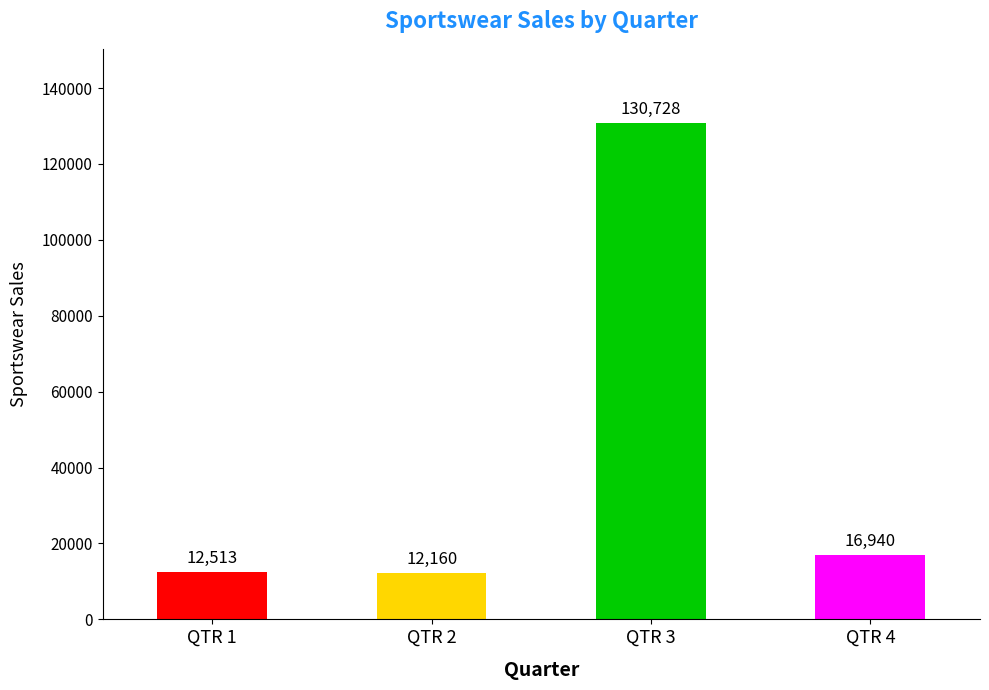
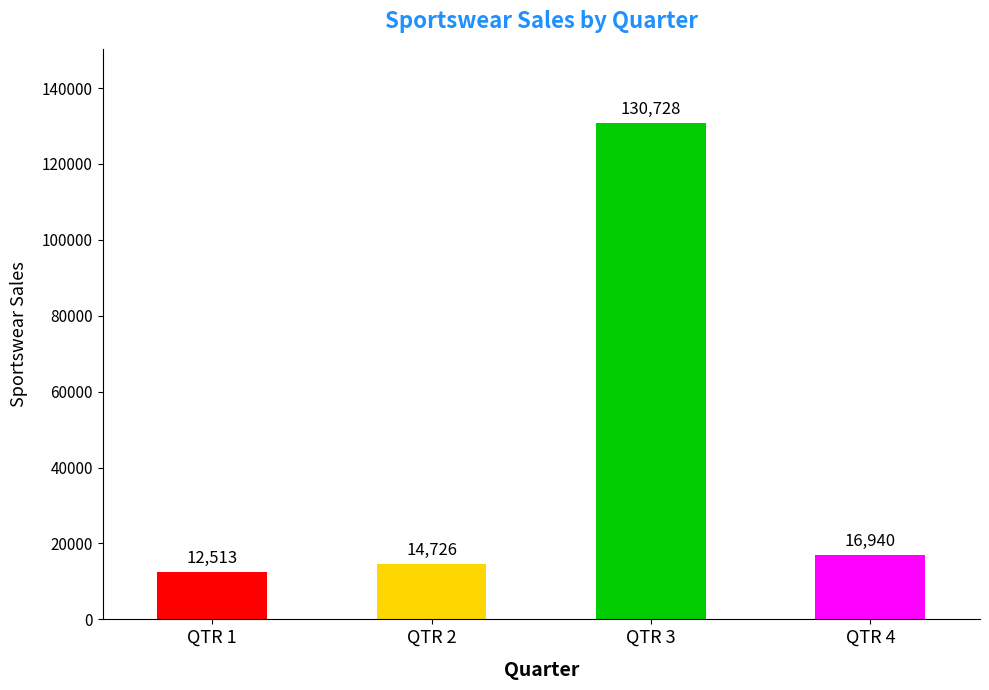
  {
    "QTR 1": "12,513",
-   "QTR 2": "12,160",
+   "QTR 2": "14,726",
    "QTR 3": "130,728",
    "QTR 4": "16,940"
  }
